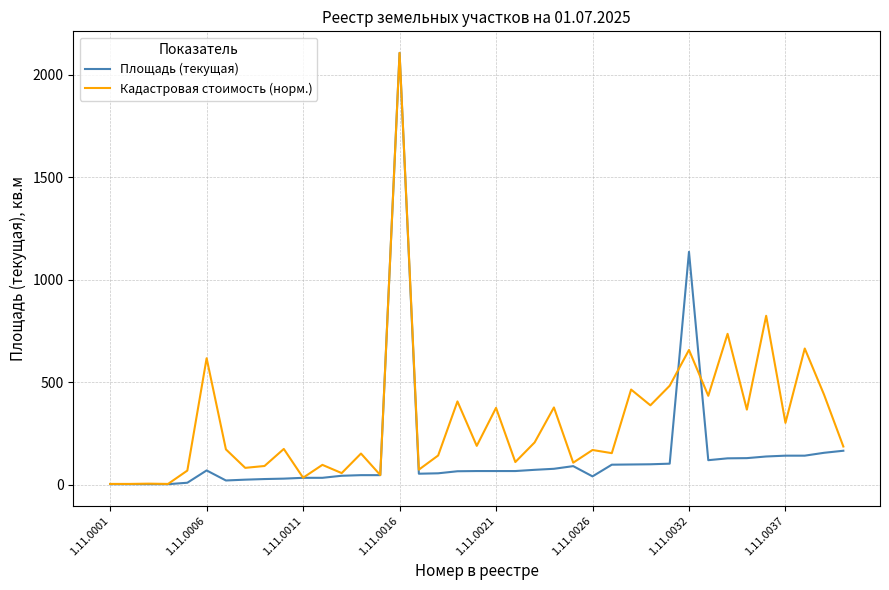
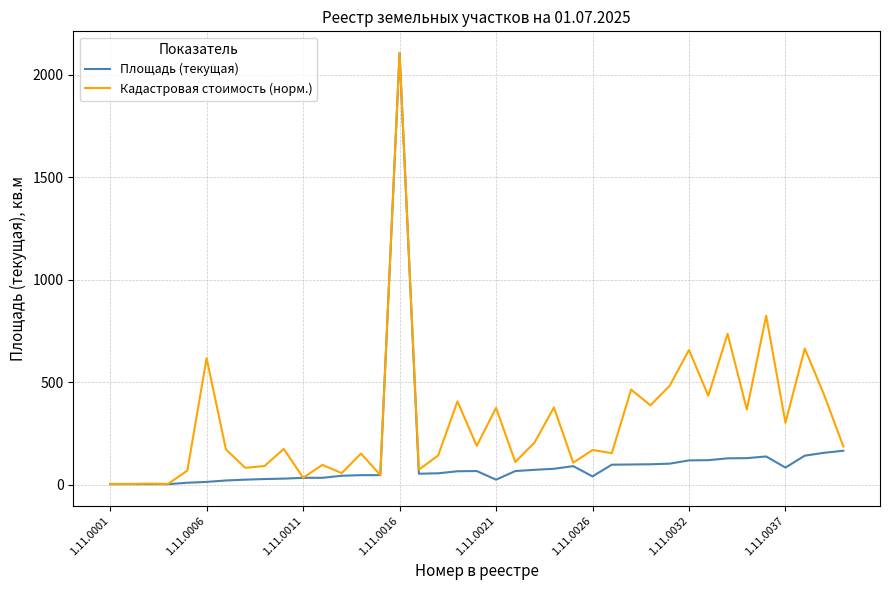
  {
    "Площадь (текущая)": {
-     "1.11.0006": 70,
-     "1.11.0021": 70,
+     "1.11.0006": 20,
+     "1.11.0021": 30,
      "1.11.0026": 40,
-     "1.11.0032": 1140,
-     "1.11.0037": 140
+     "1.11.0032": 120,
+     "1.11.0037": 90
    },
    "Кадастровая стоимость (норм.)": {
      "1.11.0006": 620,
      "1.11.0021": 380,
      "1.11.0026": 170,
      "1.11.0032": 660,
      "1.11.0037": 300
    }
  }
